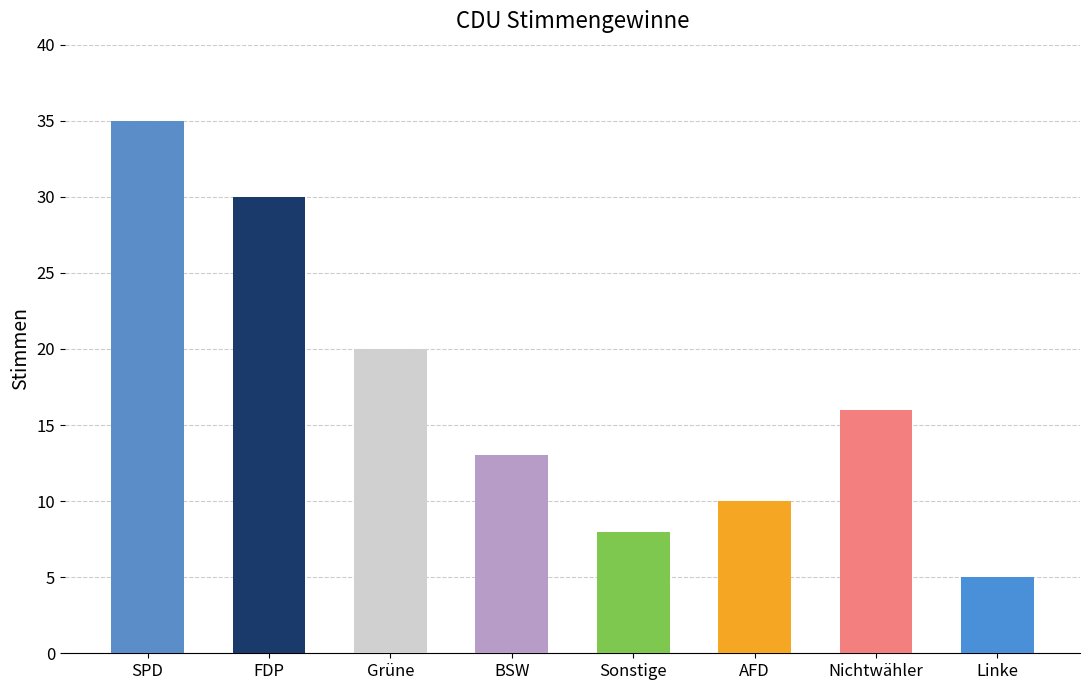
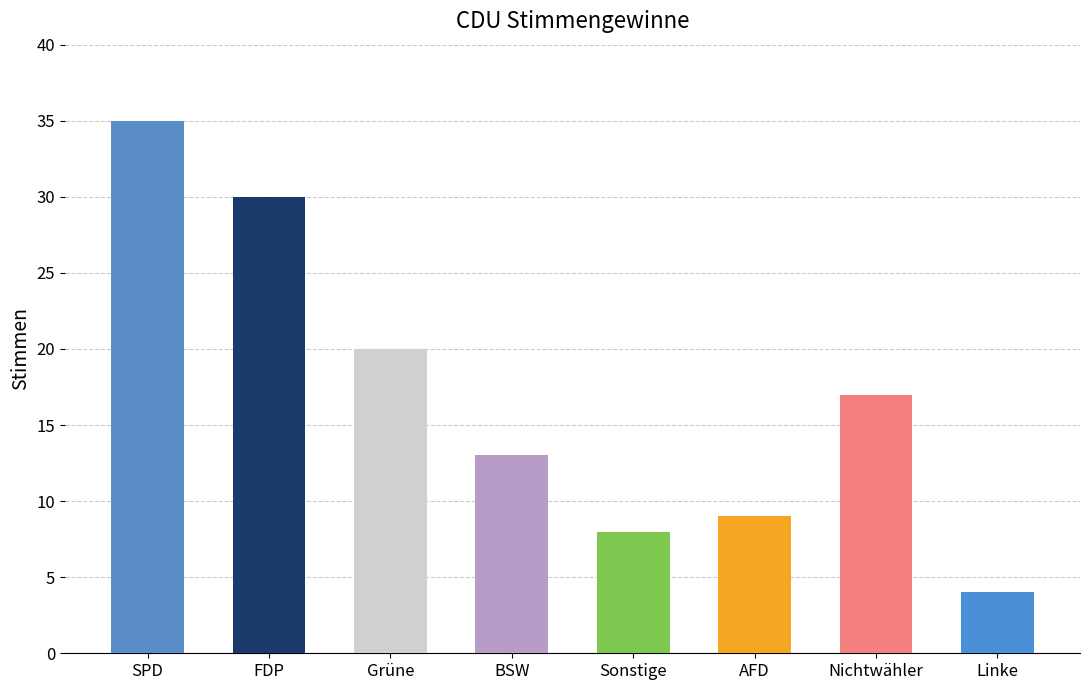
  {
    "SPD": 35,
    "FDP": 30,
    "Grüne": 20,
    "BSW": 13,
    "Sonstige": 8,
-   "AFD": 10,
-   "Nichtwähler": 16,
-   "Linke": 5
+   "AFD": 9,
+   "Nichtwähler": 17,
+   "Linke": 4
  }
